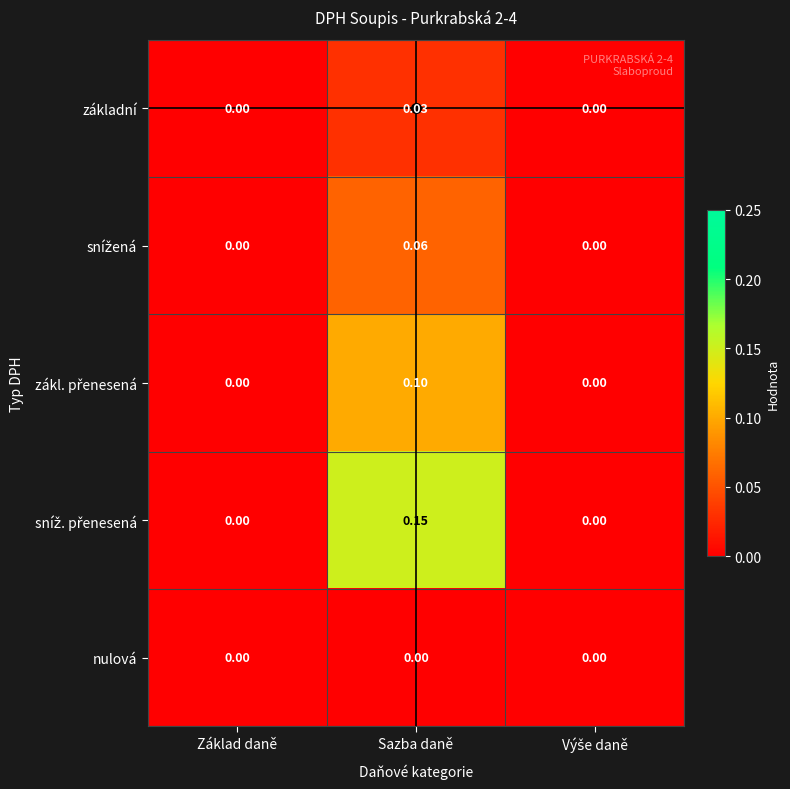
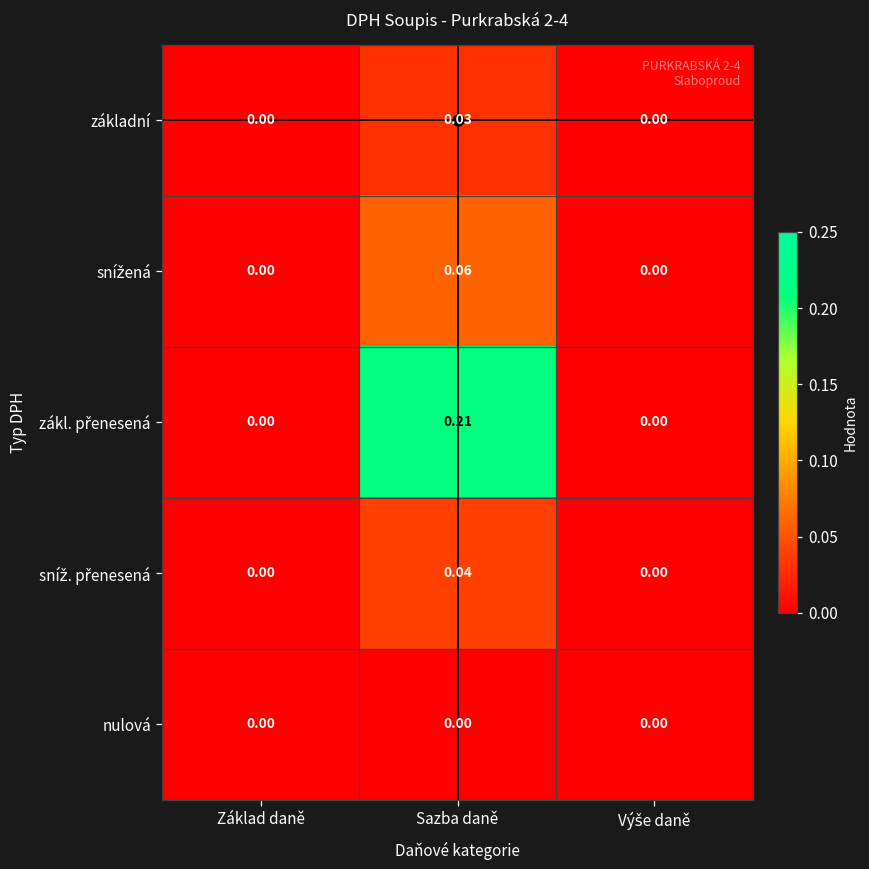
  {
    "základní": {
      "Základ daně": 0.00
    },
    "snížená": {
      "Základ daně": 0.00,
      "Sazba daně": 0.06,
      "Výše daně": 0.00
    },
    "zákl. přenesená": {
      "Základ daně": 0.00,
-     "Sazba daně": 0.10,
+     "Sazba daně": 0.21,
      "Výše daně": 0.00
    },
    "sníž. přenesená": {
      "Základ daně": 0.00,
-     "Sazba daně": 0.15,
+     "Sazba daně": 0.04,
      "Výše daně": 0.00
    },
    "nulová": {
      "Základ daně": 0.00,
      "Sazba daně": 0.00,
      "Výše daně": 0.00
    }
  }
